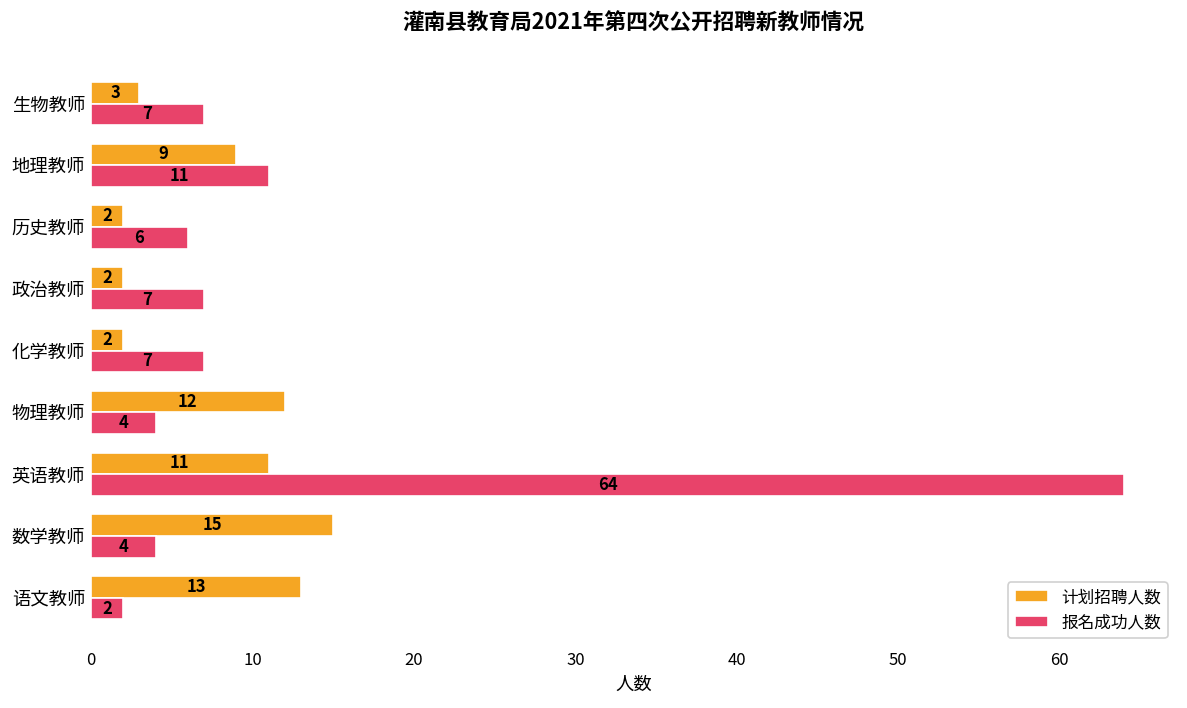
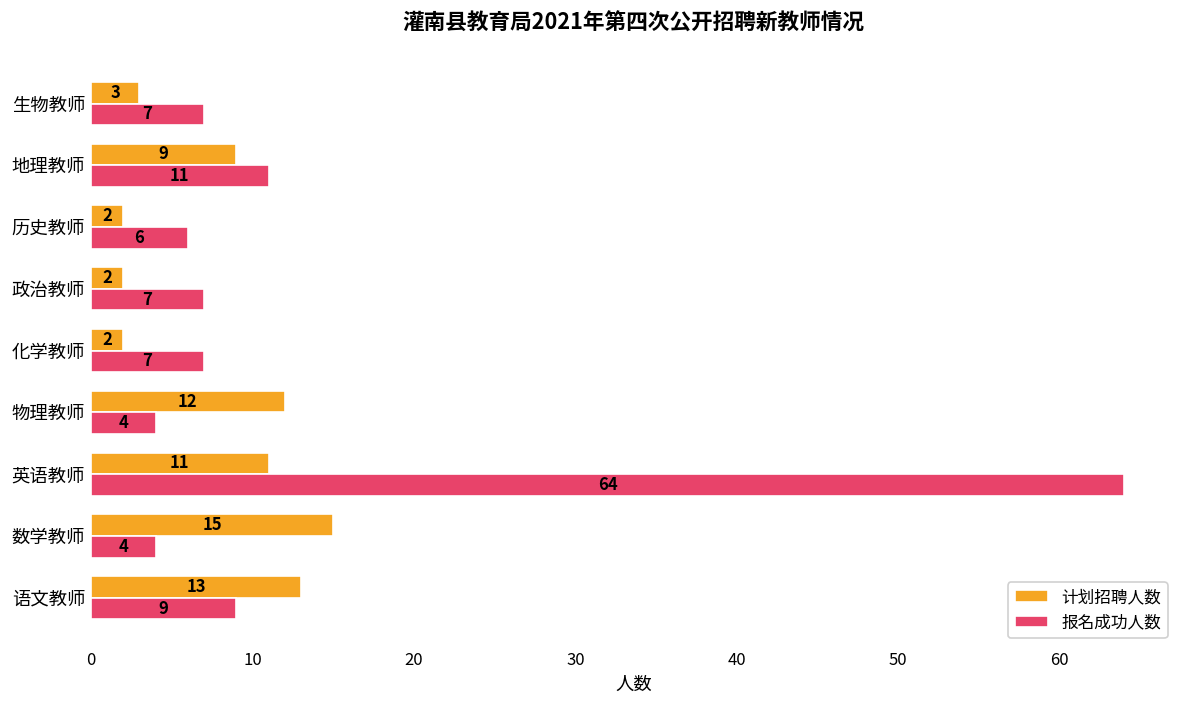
  {
    "计划招聘人数": {
      "生物教师": 3,
      "地理教师": 9,
      "历史教师": 2,
      "政治教师": 2,
      "化学教师": 2,
      "物理教师": 12,
      "英语教师": 11,
      "数学教师": 15,
      "语文教师": 13
    },
    "报名成功人数": {
      "生物教师": 7,
      "地理教师": 11,
      "历史教师": 6,
      "政治教师": 7,
      "化学教师": 7,
      "物理教师": 4,
      "英语教师": 64,
      "数学教师": 4,
-     "语文教师": 2
+     "语文教师": 9
    }
  }
